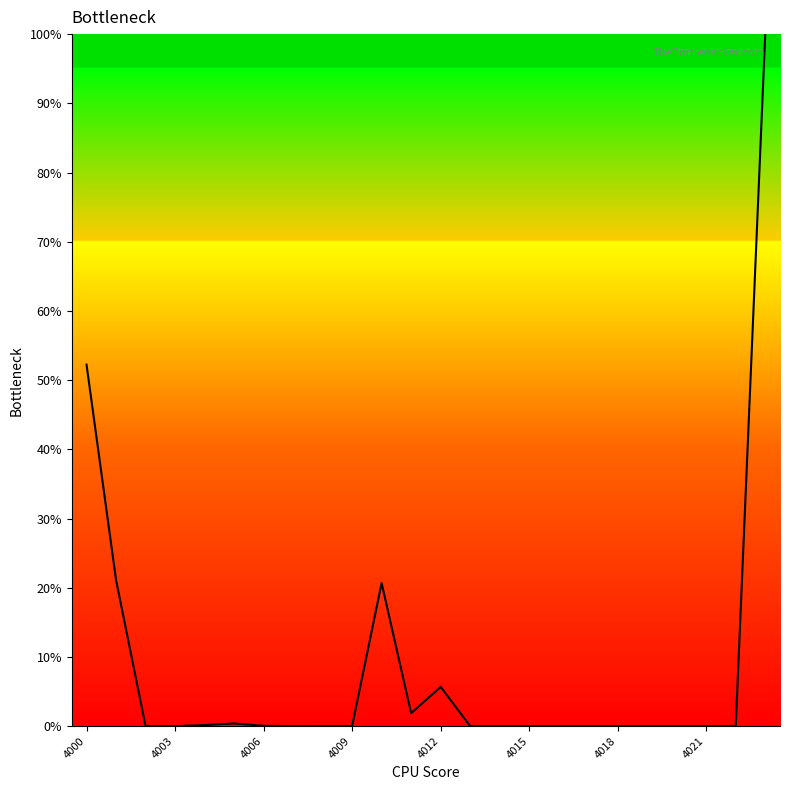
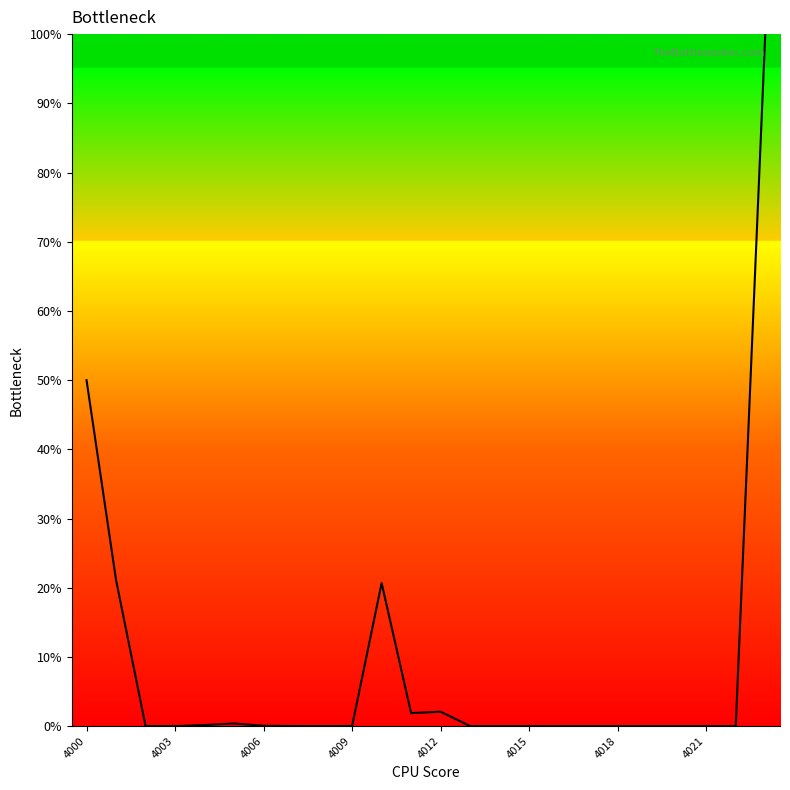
  {
-   "4000": "52%",
+   "4000": "50%",
    "4003": "0%",
    "4006": "0%",
    "4009": "0%",
-   "4012": "6%",
+   "4012": "2%",
    "4015": "0%",
    "4018": "0%",
    "4021": "0%"
  }
